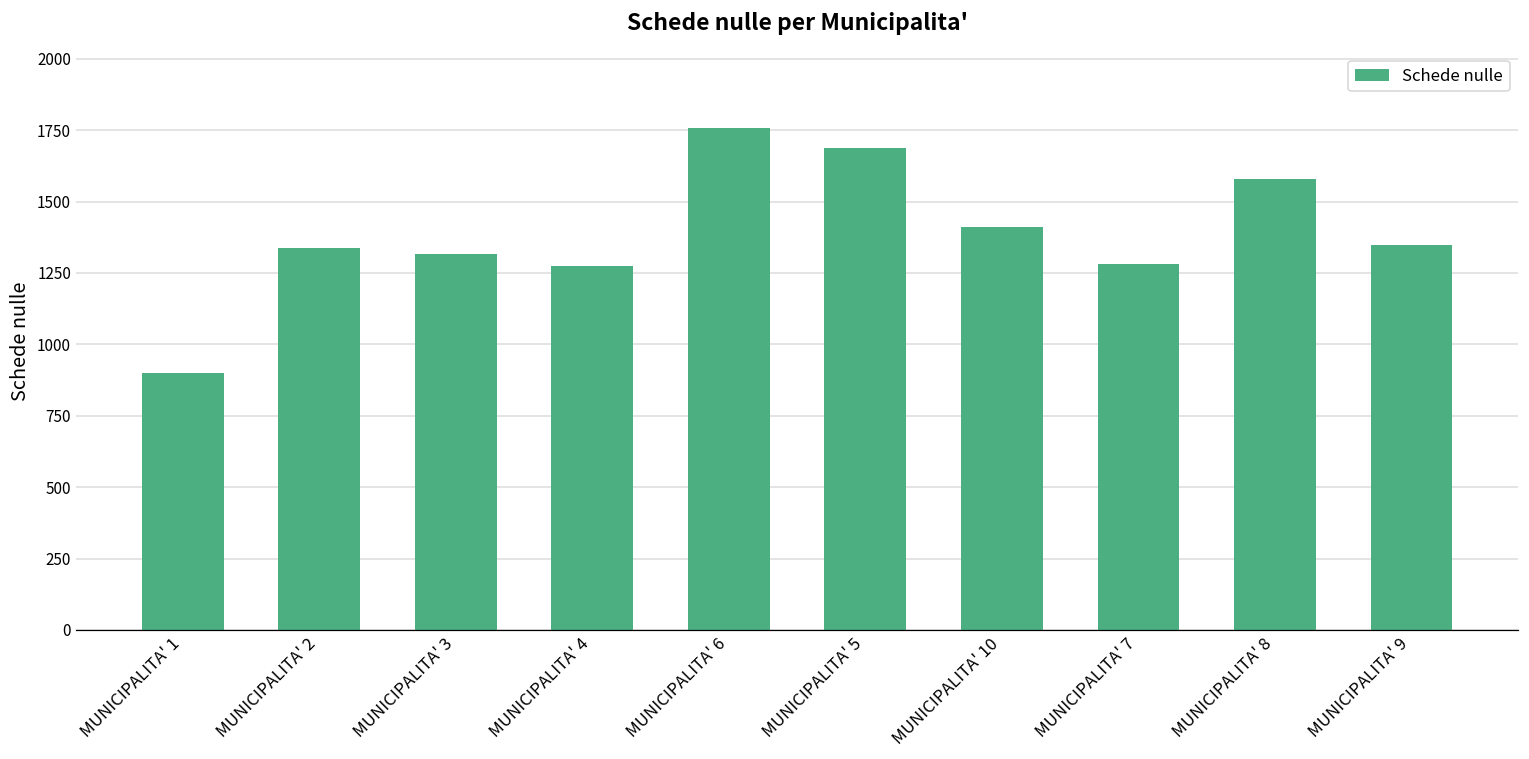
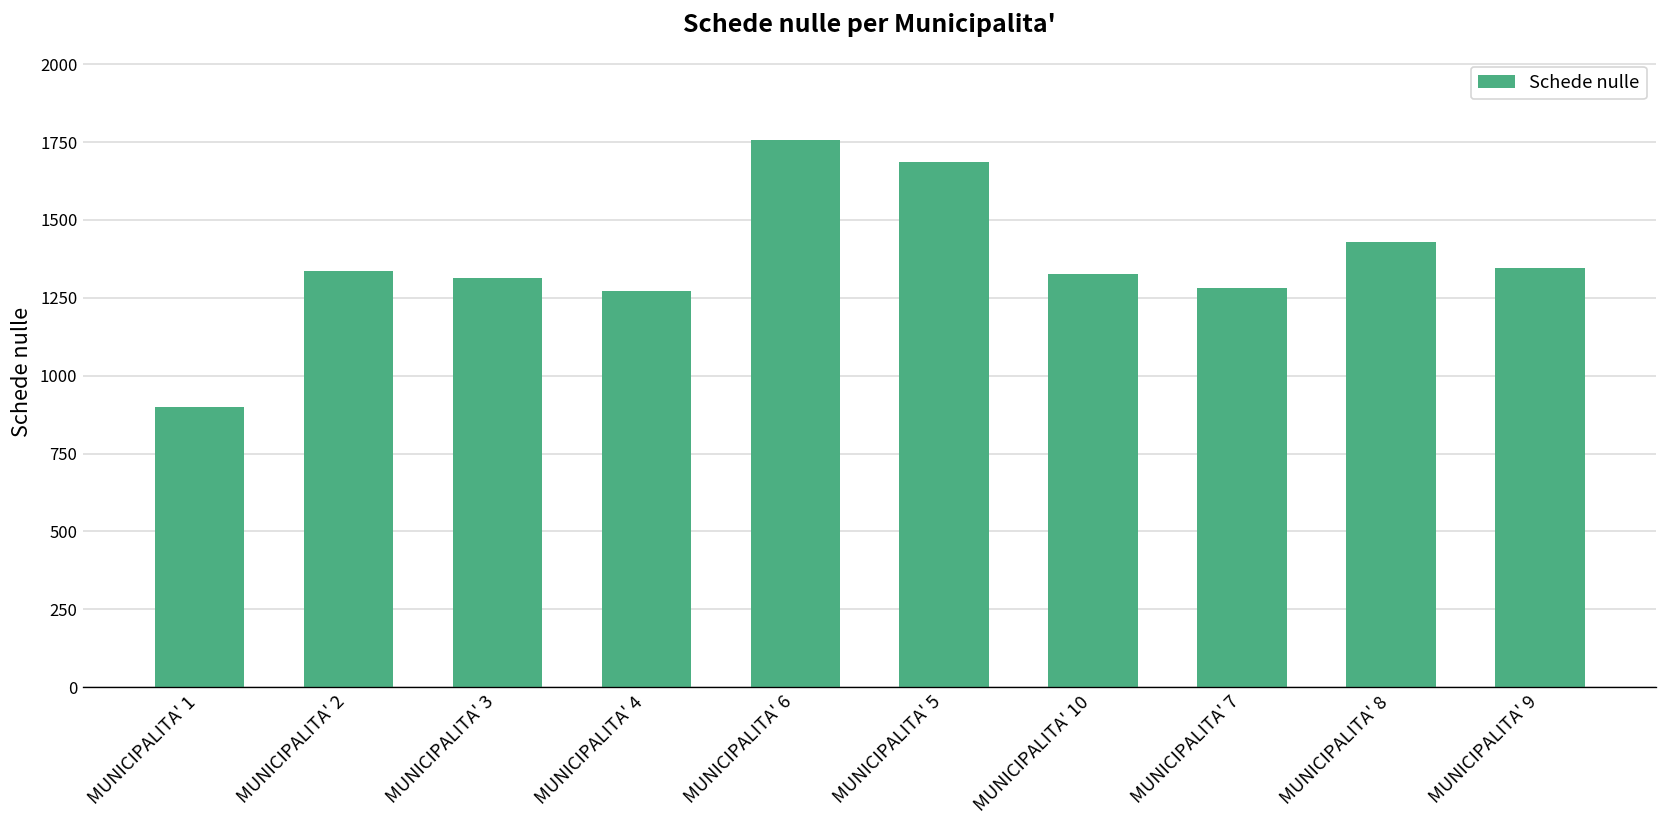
  {
    "MUNICIPALITA' 1": 900,
    "MUNICIPALITA' 2": 1340,
    "MUNICIPALITA' 3": 1320,
    "MUNICIPALITA' 4": 1270,
    "MUNICIPALITA' 6": 1760,
    "MUNICIPALITA' 5": 1690,
-   "MUNICIPALITA' 10": 1410,
+   "MUNICIPALITA' 10": 1330,
    "MUNICIPALITA' 7": 1280,
-   "MUNICIPALITA' 8": 1580,
+   "MUNICIPALITA' 8": 1430,
    "MUNICIPALITA' 9": 1350
  }
